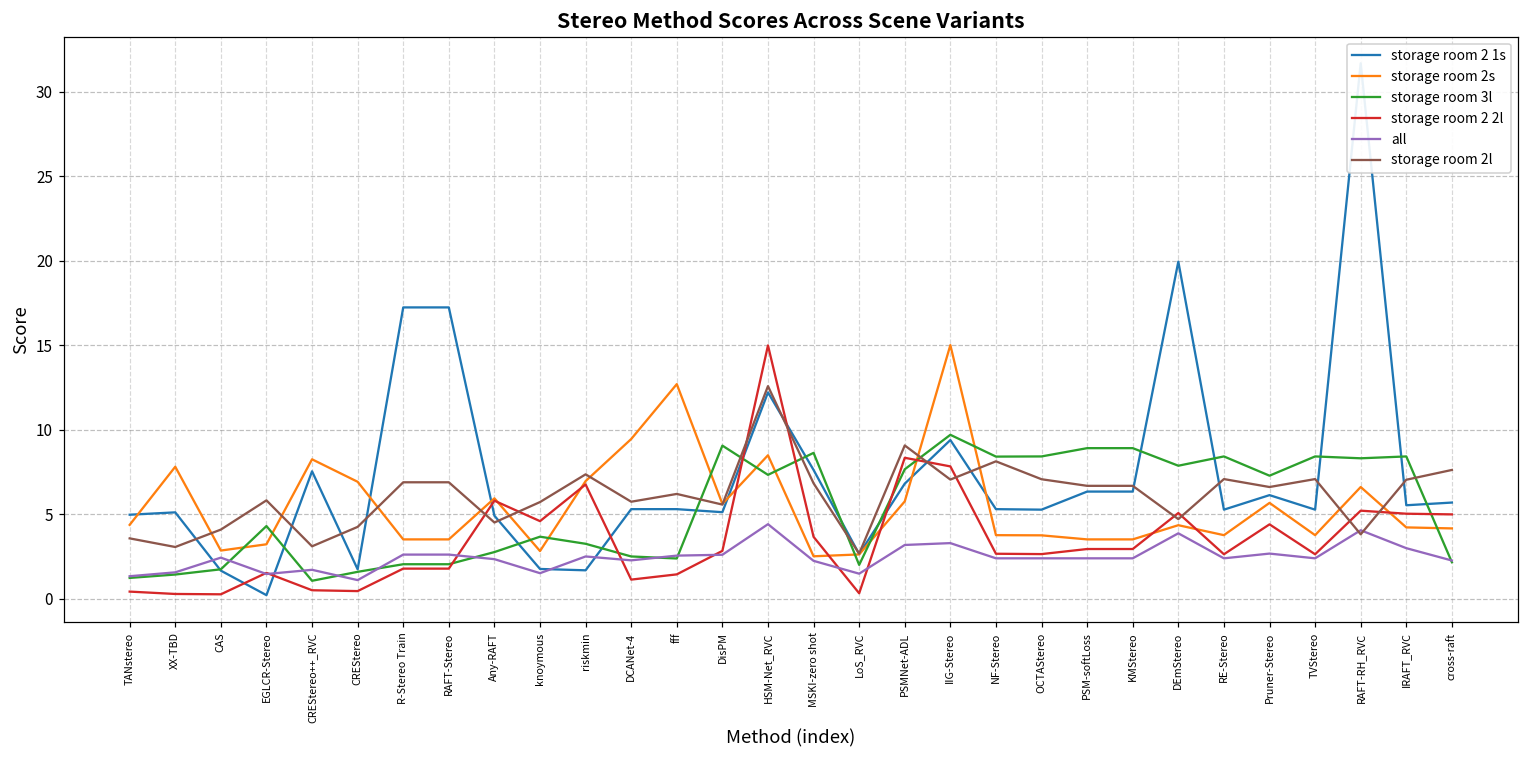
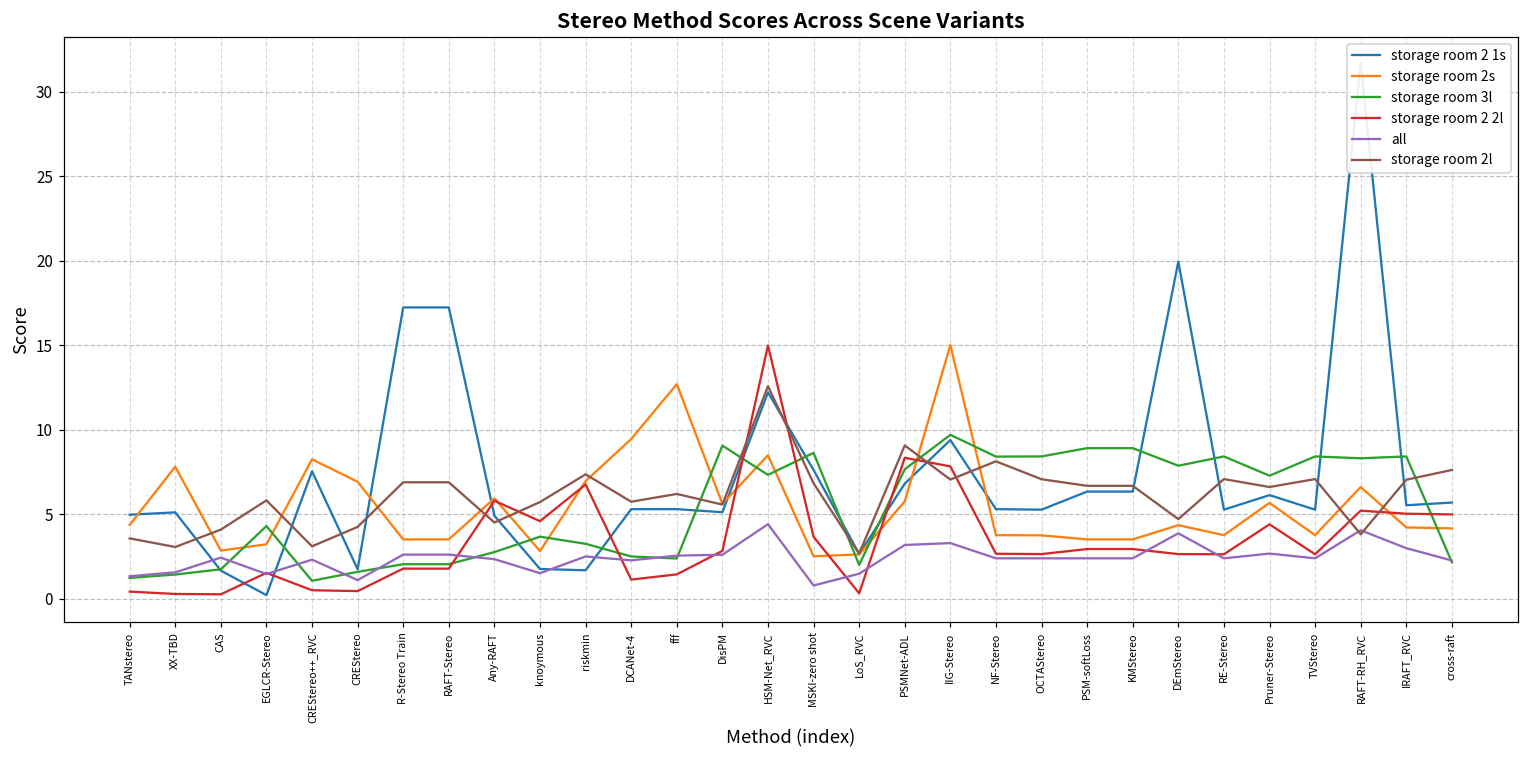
  {
    "storage room 2 1s": {
      "TANstereo": 5.0,
      "XX-TBD": 5.1,
      "EGLCR-Stereo": 0.2,
      "CREStereo++_RVC": 7.5,
      "R-Stereo Train": 17.2,
      "RAFT-Stereo": 17.2,
      "Any-RAFT": 4.9,
      "knoymous": 1.8,
      "riskmin": 1.7,
      "DCANet-4": 5.3,
      "fff": 5.3,
      "DisPM": 5.1,
      "HSM-Net_RVC": 12.2,
      "MSKI-zero shot": 7.6,
      "PSMNet-ADL": 6.8,
      "IIG-Stereo": 9.4,
      "NF-Stereo": 5.3,
      "OCTAStereo": 5.3,
      "PSM-softLoss": 6.3,
      "KMStereo": 6.3,
      "DEmStereo": 19.9,
      "RE-Stereo": 5.3,
      "Pruner-Stereo": 6.1,
      "TVStereo": 5.3,
      "IRAFT_RVC": 5.5,
      "cross-raft": 5.7
    },
    "storage room 2s": {
      "TANstereo": 4.4,
      "XX-TBD": 7.8,
      "CAS": 2.8,
      "EGLCR-Stereo": 3.2,
      "CREStereo++_RVC": 8.2,
      "CREStereo": 6.9,
      "R-Stereo Train": 3.5,
      "RAFT-Stereo": 3.5,
      "knoymous": 2.8,
      "riskmin": 7.0,
      "DCANet-4": 9.4,
      "fff": 12.7,
      "HSM-Net_RVC": 8.5,
      "MSKI-zero shot": 2.5,
      "PSMNet-ADL": 5.8,
      "IIG-Stereo": 15.0,
      "NF-Stereo": 3.8,
      "OCTAStereo": 3.7,
      "PSM-softLoss": 3.5,
      "KMStereo": 3.5,
      "DEmStereo": 4.3,
      "RE-Stereo": 3.8,
      "Pruner-Stereo": 5.7,
      "TVStereo": 3.8,
      "RAFT-RH_RVC": 6.6,
      "IRAFT_RVC": 4.2,
      "cross-raft": 4.2
    },
    "storage room 3l": {
      "EGLCR-Stereo": 4.3,
      "CREStereo++_RVC": 1.1,
      "R-Stereo Train": 2.0,
      "RAFT-Stereo": 2.0,
      "Any-RAFT": 2.8,
      "knoymous": 3.7,
      "riskmin": 3.2,
      "DCANet-4": 2.5,
      "fff": 2.4,
      "DisPM": 9.1,
      "HSM-Net_RVC": 7.3,
      "MSKI-zero shot": 8.6,
      "LoS_RVC": 2.0,
      "PSMNet-ADL": 7.7,
      "IIG-Stereo": 9.7,
      "NF-Stereo": 8.4,
      "OCTAStereo": 8.4,
      "PSM-softLoss": 8.9,
      "KMStereo": 8.9,
      "DEmStereo": 7.9,
      "RE-Stereo": 8.4,
      "Pruner-Stereo": 7.3,
      "TVStereo": 8.4,
      "RAFT-RH_RVC": 8.3,
      "IRAFT_RVC": 8.4
    },
    "storage room 2 2l": {
      "TANstereo": 0.4,
      "XX-TBD": 0.3,
      "CAS": 0.3,
      "CREStereo++_RVC": 0.5,
      "CREStereo": 0.4,
      "R-Stereo Train": 1.8,
      "RAFT-Stereo": 1.8,
      "knoymous": 4.6,
      "riskmin": 6.8,
      "DCANet-4": 1.1,
      "fff": 1.4,
      "DisPM": 2.8,
      "HSM-Net_RVC": 15.0,
      "MSKI-zero shot": 3.7,
      "LoS_RVC": 0.3,
      "PSMNet-ADL": 8.3,
      "IIG-Stereo": 7.8,
      "NF-Stereo": 2.7,
      "OCTAStereo": 2.6,
      "PSM-softLoss": 2.9,
      "KMStereo": 2.9,
-     "DEmStereo": 5.1,
+     "DEmStereo": 2.6,
      "RE-Stereo": 2.6,
      "Pruner-Stereo": 4.4,
      "TVStereo": 2.6,
      "RAFT-RH_RVC": 5.2,
      "IRAFT_RVC": 5.0,
      "cross-raft": 5.0
    },
    "all": {
      "CAS": 2.4,
-     "CREStereo++_RVC": 1.7,
+     "CREStereo++_RVC": 2.3,
      "CREStereo": 1.1,
      "R-Stereo Train": 2.6,
      "RAFT-Stereo": 2.6,
      "Any-RAFT": 2.3,
      "knoymous": 1.5,
      "riskmin": 2.5,
      "DCANet-4": 2.3,
      "fff": 2.5,
      "DisPM": 2.6,
      "HSM-Net_RVC": 4.4,
-     "MSKI-zero shot": 2.2,
+     "MSKI-zero shot": 0.8,
      "LoS_RVC": 1.5,
      "PSMNet-ADL": 3.2,
      "IIG-Stereo": 3.3,
      "NF-Stereo": 2.4,
      "OCTAStereo": 2.4,
      "PSM-softLoss": 2.4,
      "KMStereo": 2.4,
      "DEmStereo": 3.9,
      "RE-Stereo": 2.4,
      "Pruner-Stereo": 2.7,
      "TVStereo": 2.4,
      "RAFT-RH_RVC": 4.0,
      "IRAFT_RVC": 3.0
    },
    "storage room 2l": {
      "TANstereo": 3.6,
      "XX-TBD": 3.1,
      "CAS": 4.1,
      "EGLCR-Stereo": 5.8,
      "CREStereo++_RVC": 3.1,
      "CREStereo": 4.2,
      "R-Stereo Train": 6.9,
      "RAFT-Stereo": 6.9,
      "Any-RAFT": 4.5,
      "knoymous": 5.7,
      "riskmin": 7.4,
      "DCANet-4": 5.7,
      "fff": 6.2,
      "HSM-Net_RVC": 12.6,
      "MSKI-zero shot": 6.8,
      "PSMNet-ADL": 9.1,
      "IIG-Stereo": 7.0,
      "NF-Stereo": 8.1,
      "OCTAStereo": 7.1,
      "PSM-softLoss": 6.7,
      "KMStereo": 6.7,
      "DEmStereo": 4.7,
      "RE-Stereo": 7.1,
      "Pruner-Stereo": 6.6,
      "TVStereo": 7.1,
      "RAFT-RH_RVC": 3.8,
      "IRAFT_RVC": 7.0,
      "cross-raft": 7.6
    }
  }
